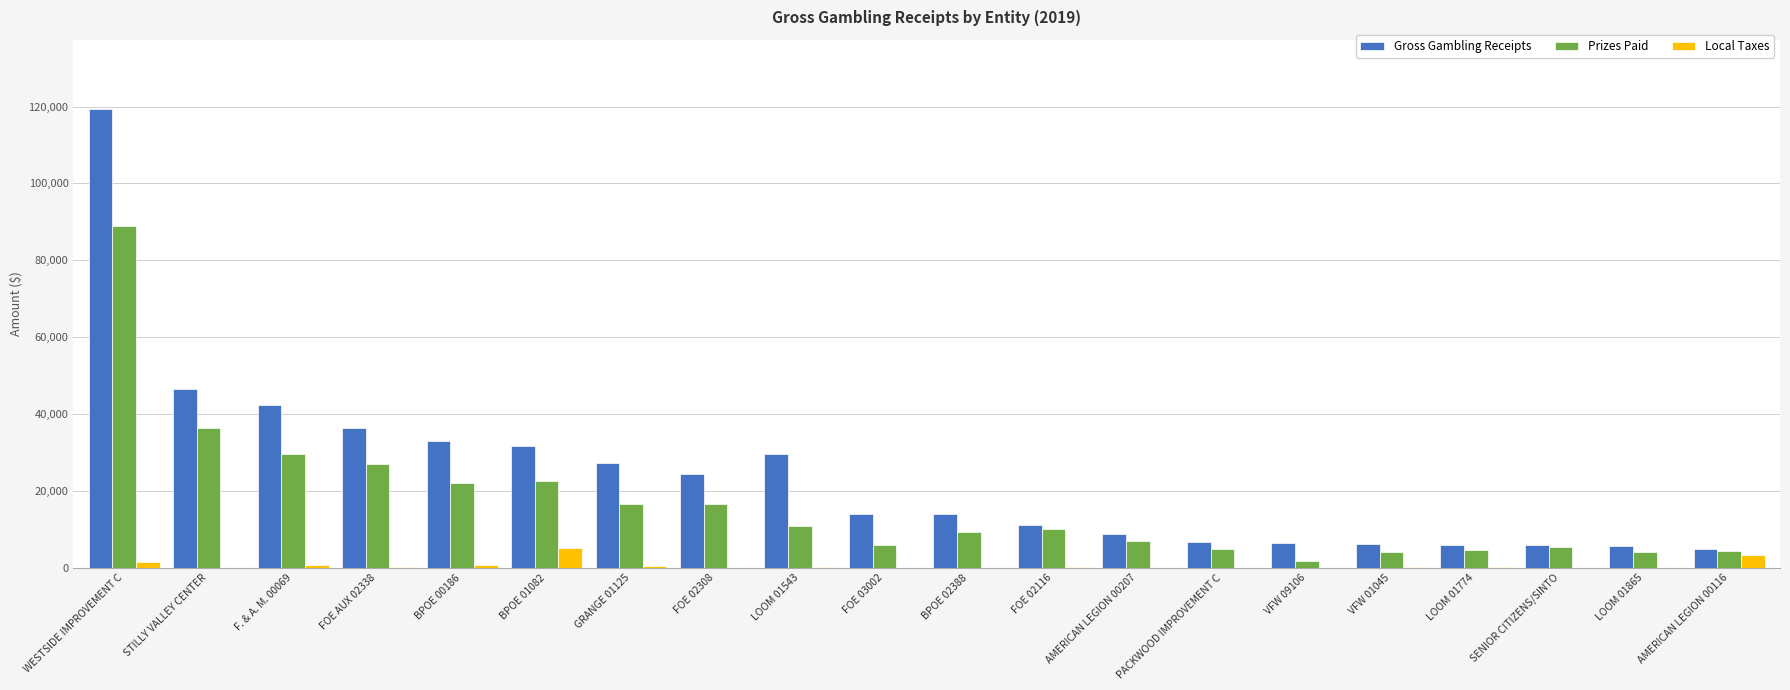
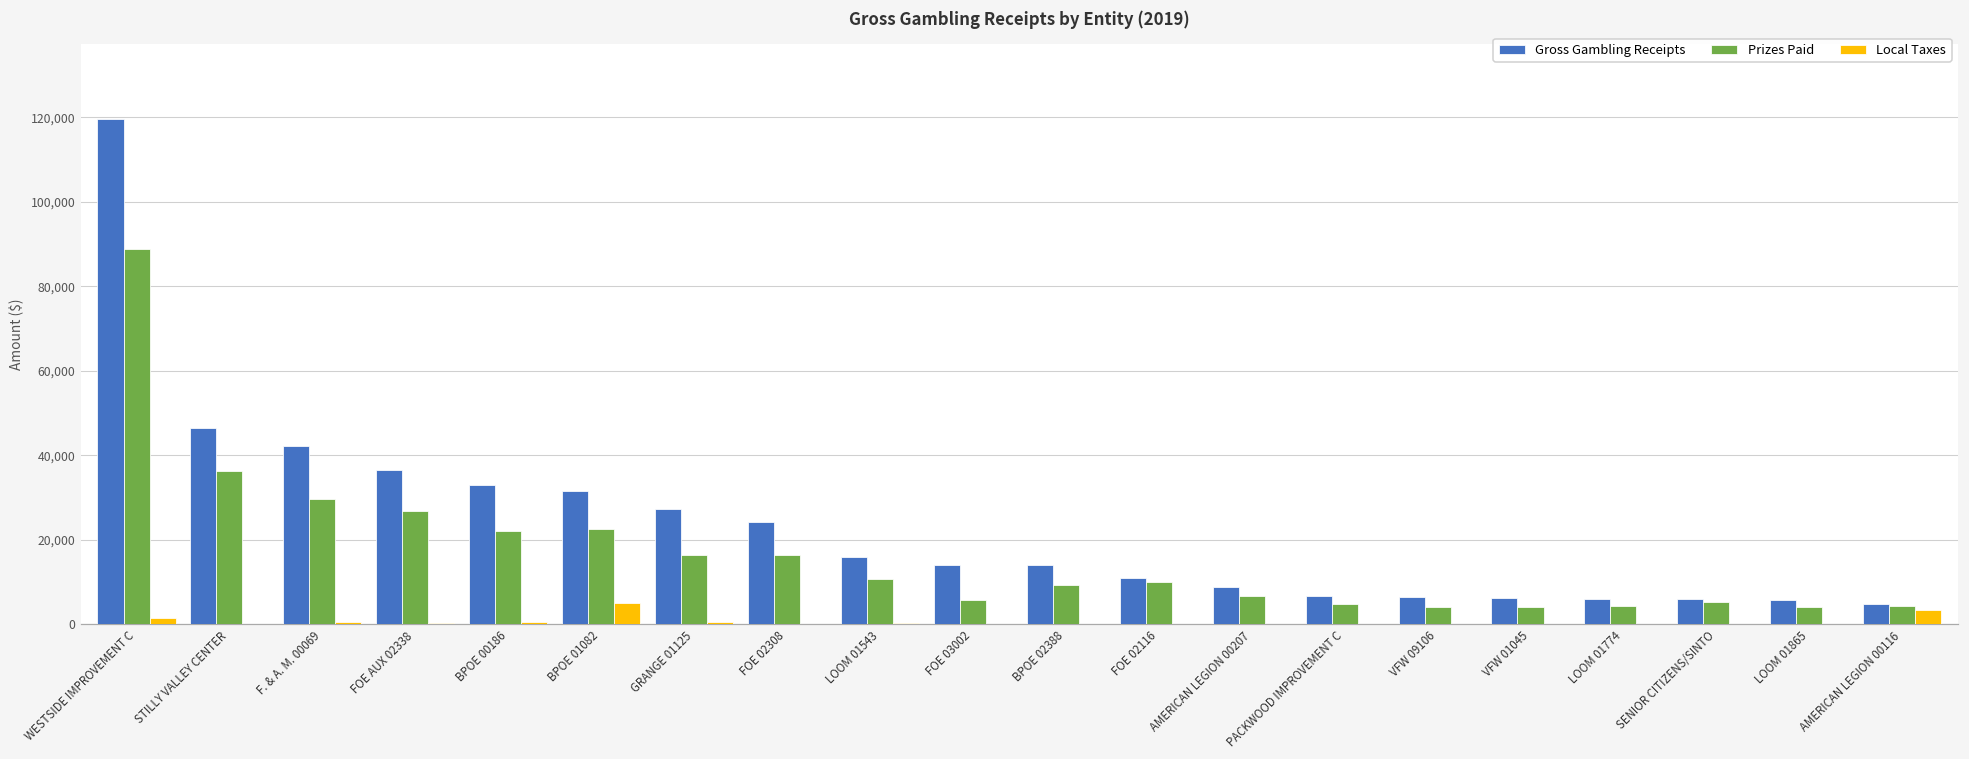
  {
    "Gross Gambling Receipts": {
      "WESTSIDE IMPROVEMENT C": "119,000",
      "STILLY VALLEY CENTER": "46,000",
      "F. & A. M. 00069": "42,000",
      "FOE AUX 02338": "36,000",
      "BPOE 00186": "33,000",
      "BPOE 01082": "32,000",
      "GRANGE 01125": "27,000",
      "FOE 02308": "24,000",
-     "LOOM 01543": "30,000",
+     "LOOM 01543": "16,000",
      "FOE 03002": "14,000",
      "BPOE 02388": "14,000",
      "FOE 02116": "11,000",
      "AMERICAN LEGION 00207": "9,000",
      "PACKWOOD IMPROVEMENT C": "7,000",
      "VFW 09106": "6,000",
      "VFW 01045": "6,000",
      "LOOM 01774": "6,000",
      "SENIOR CITIZENS/SINTO": "6,000",
      "LOOM 01865": "6,000",
      "AMERICAN LEGION 00116": "5,000"
    },
    "Prizes Paid": {
      "WESTSIDE IMPROVEMENT C": "89,000",
      "STILLY VALLEY CENTER": "36,000",
      "F. & A. M. 00069": "30,000",
      "FOE AUX 02338": "27,000",
      "BPOE 00186": "22,000",
      "BPOE 01082": "23,000",
      "GRANGE 01125": "16,000",
      "FOE 02308": "17,000",
      "LOOM 01543": "11,000",
      "FOE 03002": "6,000",
      "BPOE 02388": "9,000",
      "FOE 02116": "10,000",
      "AMERICAN LEGION 00207": "7,000",
      "PACKWOOD IMPROVEMENT C": "5,000",
-     "VFW 09106": "2,000",
+     "VFW 09106": "4,000",
      "VFW 01045": "4,000",
      "LOOM 01774": "4,000",
      "SENIOR CITIZENS/SINTO": "5,000",
      "LOOM 01865": "4,000",
      "AMERICAN LEGION 00116": "4,000"
    },
    "Local Taxes": {
      "WESTSIDE IMPROVEMENT C": "1,000",
      "STILLY VALLEY CENTER": "0",
      "F. & A. M. 00069": "1,000",
      "BPOE 01082": "5,000",
      "FOE 02308": "0",
      "FOE 03002": "0",
      "BPOE 02388": "0",
      "AMERICAN LEGION 00207": "0",
      "PACKWOOD IMPROVEMENT C": "0",
      "VFW 09106": "0",
      "SENIOR CITIZENS/SINTO": "0",
      "LOOM 01865": "0",
      "AMERICAN LEGION 00116": "3,000"
    }
  }
